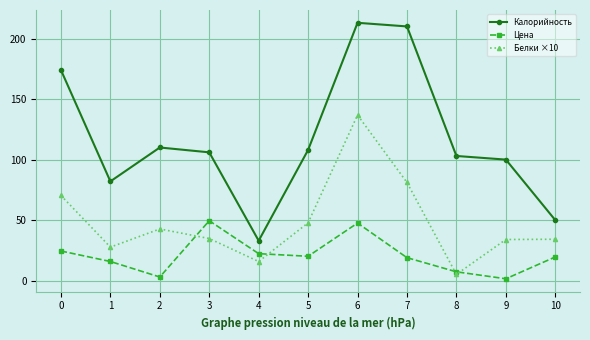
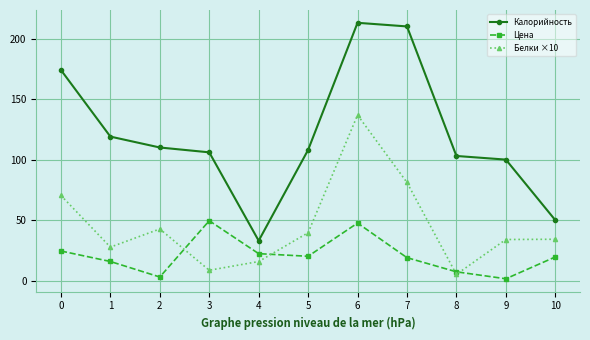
  {
    "Калорийность": {
      "0": 174,
-     "1": 82,
+     "1": 119,
      "2": 110,
      "3": 106,
      "4": 33,
      "5": 108,
      "6": 213,
      "7": 210,
      "8": 103,
      "9": 100,
      "10": 50
    },
    "Цена": {
      "0": 25,
      "1": 16,
      "2": 3,
      "3": 50,
      "4": 22,
      "5": 20,
      "6": 48,
      "7": 19,
      "8": 7,
      "9": 2,
      "10": 20
    },
    "Белки ×10": {
      "0": 70,
      "1": 28,
      "2": 43,
-     "3": 35,
+     "3": 9,
      "4": 16,
-     "5": 48,
+     "5": 40,
      "6": 137,
      "7": 81,
      "8": 5,
      "9": 34,
      "10": 34
    }
  }
